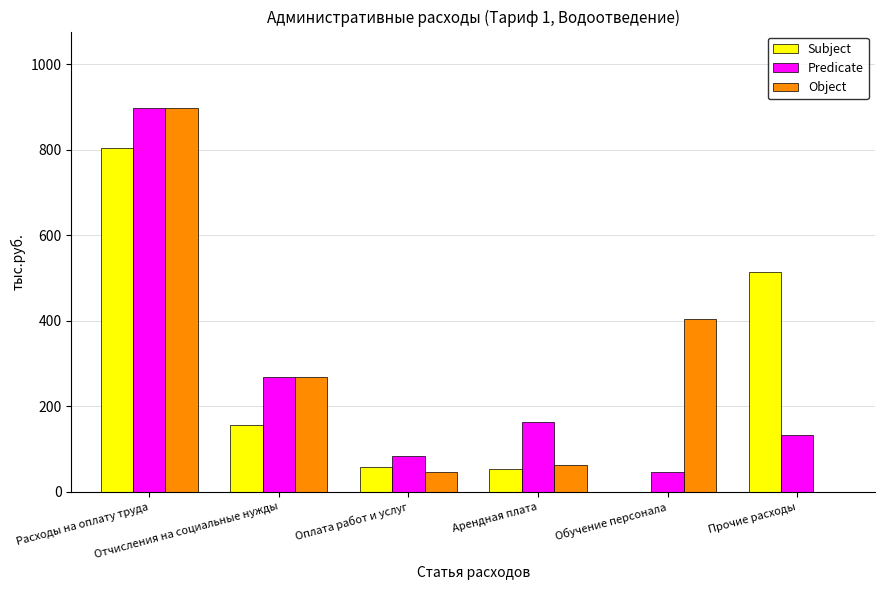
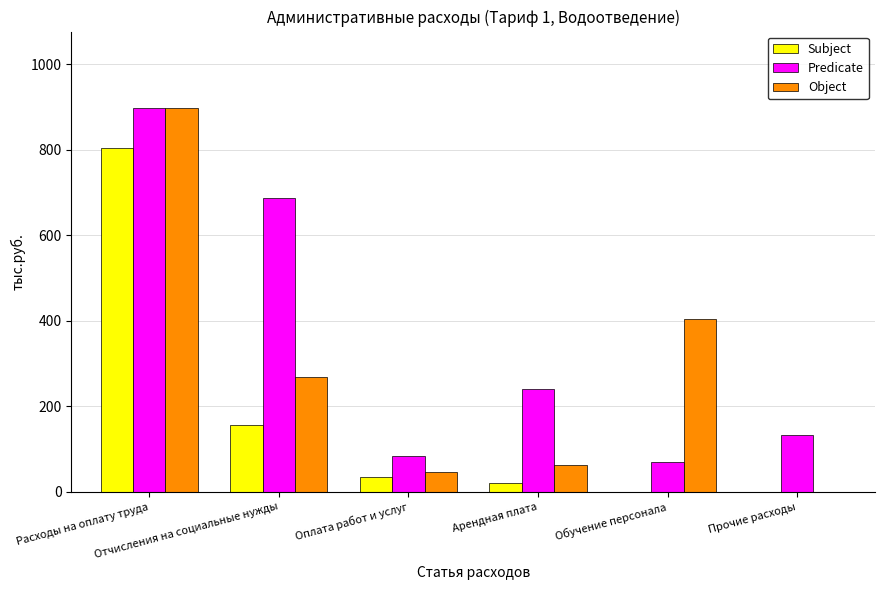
  {
    "Subject": {
      "Расходы на оплату труда": 800,
      "Отчисления на социальные нужды": 160,
-     "Оплата работ и услуг": 60,
-     "Арендная плата": 50,
+     "Оплата работ и услуг": 30,
+     "Арендная плата": 20,
      "Обучение персонала": 0,
-     "Прочие расходы": 510
+     "Прочие расходы": 0
    },
    "Predicate": {
      "Расходы на оплату труда": 900,
-     "Отчисления на социальные нужды": 270,
+     "Отчисления на социальные нужды": 690,
      "Оплата работ и услуг": 80,
-     "Арендная плата": 160,
-     "Обучение персонала": 50,
+     "Арендная плата": 240,
+     "Обучение персонала": 70,
      "Прочие расходы": 130
    },
    "Object": {
      "Расходы на оплату труда": 900,
      "Отчисления на социальные нужды": 270,
      "Оплата работ и услуг": 50,
      "Арендная плата": 60,
      "Обучение персонала": 400,
      "Прочие расходы": 0
    }
  }
